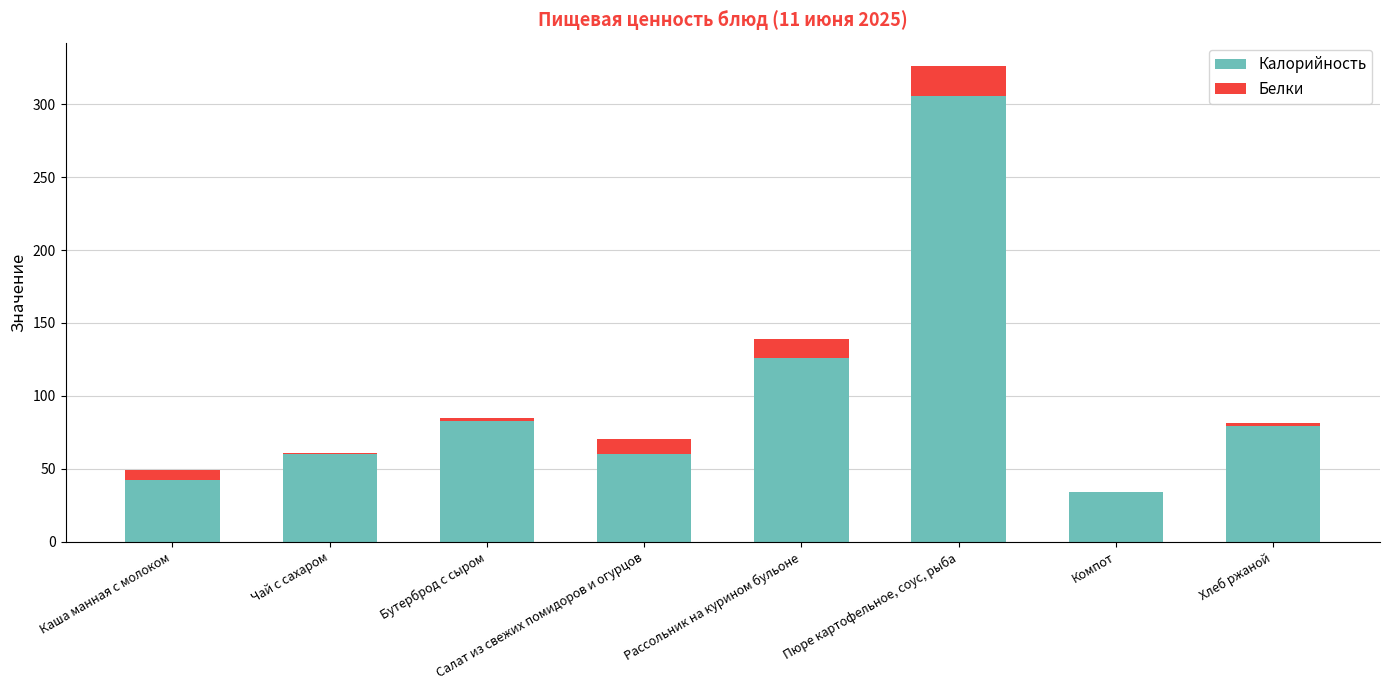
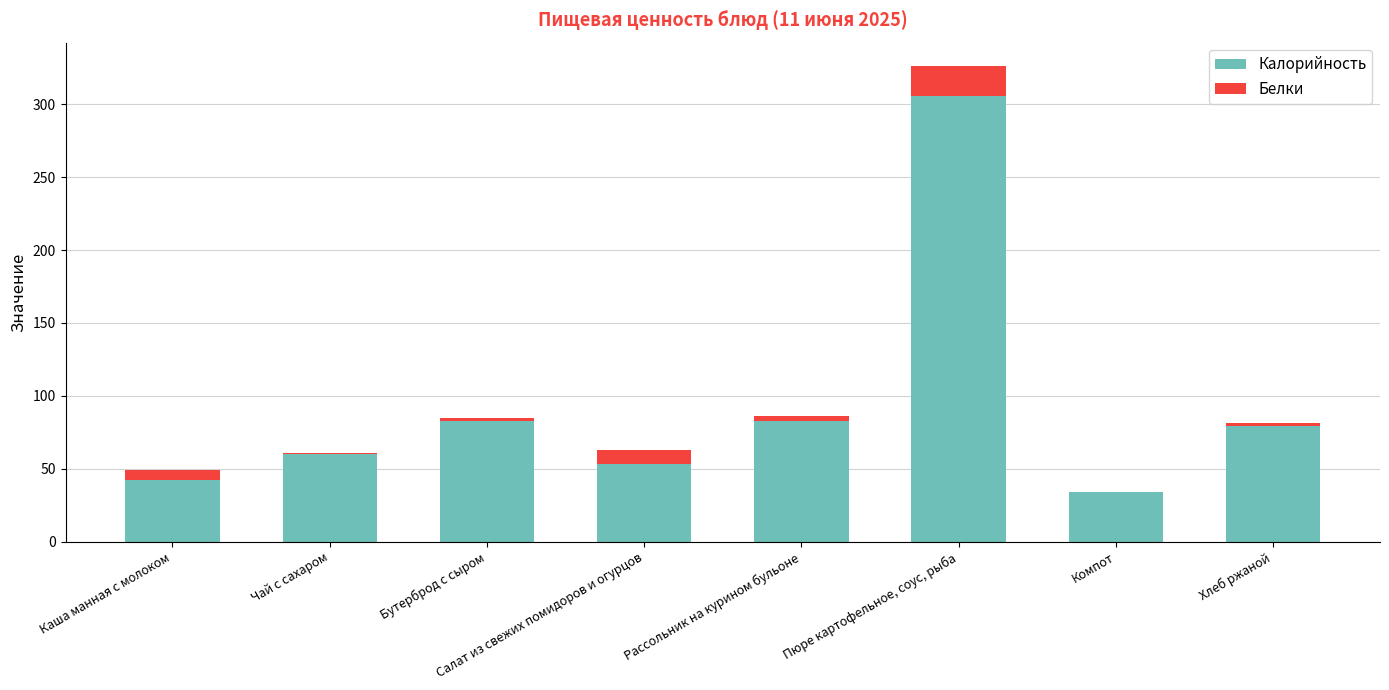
  {
    "Калорийность": {
      "Каша манная с молоком": 42,
      "Чай с сахаром": 60,
      "Бутерброд с сыром": 83,
-     "Салат из свежих помидоров и огурцов": 60,
-     "Рассольник на курином бульоне": 126,
+     "Салат из свежих помидоров и огурцов": 53,
+     "Рассольник на курином бульоне": 83,
      "Пюре картофельное, соус, рыба": 306,
      "Компот": 34,
      "Хлеб ржаной": 79
    },
    "Белки": {
      "Каша манная с молоком": 7,
      "Бутерброд с сыром": 2,
      "Салат из свежих помидоров и огурцов": 10,
-     "Рассольник на курином бульоне": 13,
+     "Рассольник на курином бульоне": 3,
      "Пюре картофельное, соус, рыба": 20,
      "Компот": 0,
      "Хлеб ржаной": 2
    }
  }
